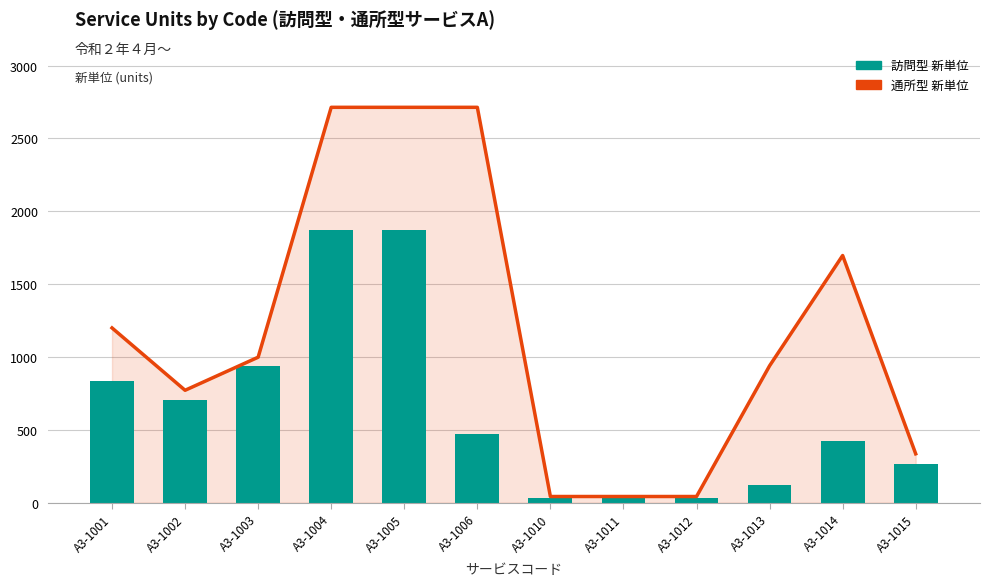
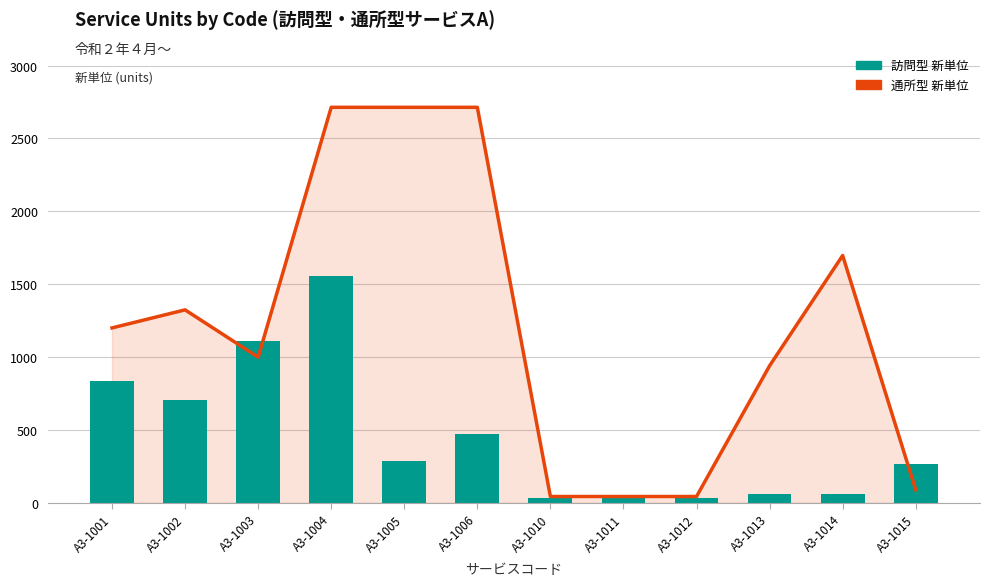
  {
    "通所型 新単位": {
      "A3-1001": 1200,
-     "A3-1002": 770,
+     "A3-1002": 1320,
      "A3-1003": 1000,
      "A3-1004": 2710,
      "A3-1005": 2710,
      "A3-1006": 2710,
      "A3-1010": 40,
      "A3-1011": 40,
      "A3-1012": 40,
      "A3-1013": 940,
      "A3-1014": 1700,
-     "A3-1015": 340
+     "A3-1015": 90
    },
    "訪問型 新単位": {
      "A3-1001": 840,
      "A3-1002": 710,
-     "A3-1003": 940,
-     "A3-1004": 1870,
-     "A3-1005": 1870,
+     "A3-1003": 1110,
+     "A3-1004": 1560,
+     "A3-1005": 290,
      "A3-1006": 470,
      "A3-1010": 30,
      "A3-1011": 30,
      "A3-1012": 30,
-     "A3-1013": 120,
-     "A3-1014": 420,
+     "A3-1013": 60,
+     "A3-1014": 60,
      "A3-1015": 270
    }
  }
